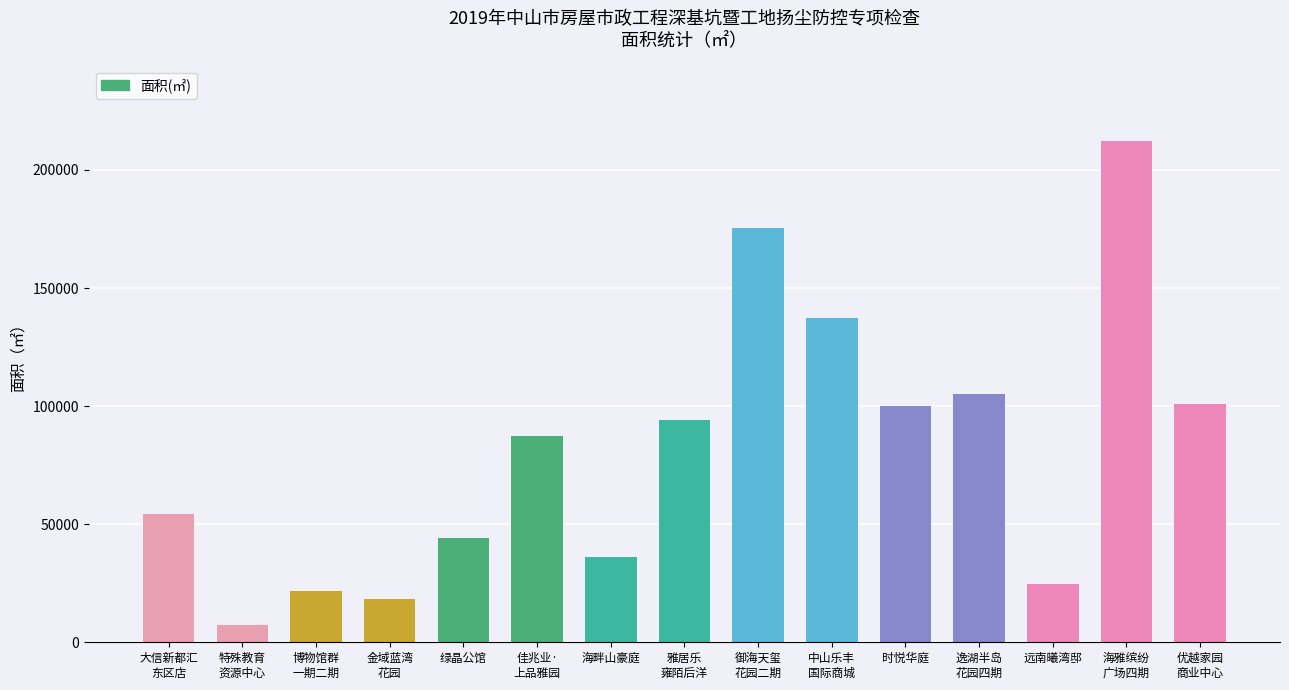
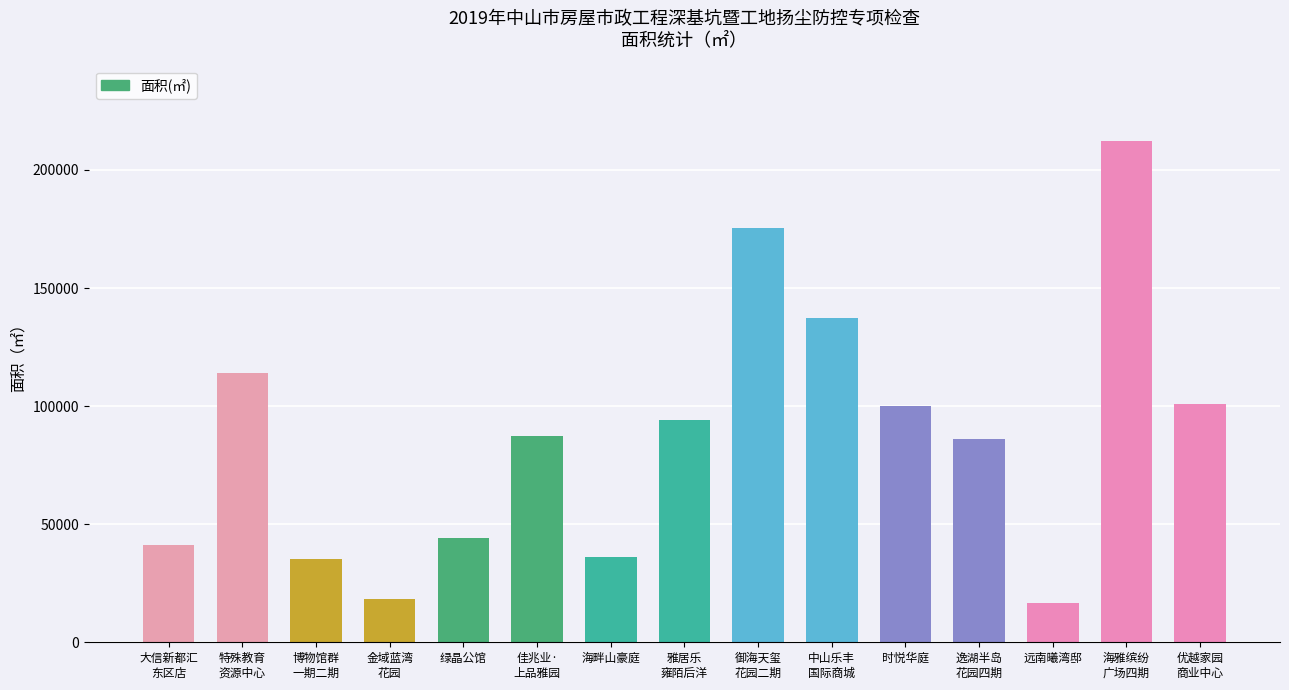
  {
-   "大信新都汇 东区店": 54000,
-   "特殊教育 资源中心": 7000,
-   "博物馆群 一期二期": 22000,
+   "大信新都汇 东区店": 41000,
+   "特殊教育 资源中心": 114000,
+   "博物馆群 一期二期": 35000,
    "金域蓝湾 花园": 18000,
    "绿晶公馆": 44000,
    "佳兆业· 上品雅园": 87000,
    "海畔山豪庭": 36000,
    "雅居乐 雍陌后洋": 94000,
    "御海天玺 花园二期": 175000,
    "中山乐丰 国际商城": 137000,
    "时悦华庭": 100000,
-   "逸湖半岛 花园四期": 105000,
-   "远南曦湾邸": 25000,
+   "逸湖半岛 花园四期": 86000,
+   "远南曦湾邸": 17000,
    "海雅缤纷 广场四期": 212000,
    "优越家园 商业中心": 101000
  }
